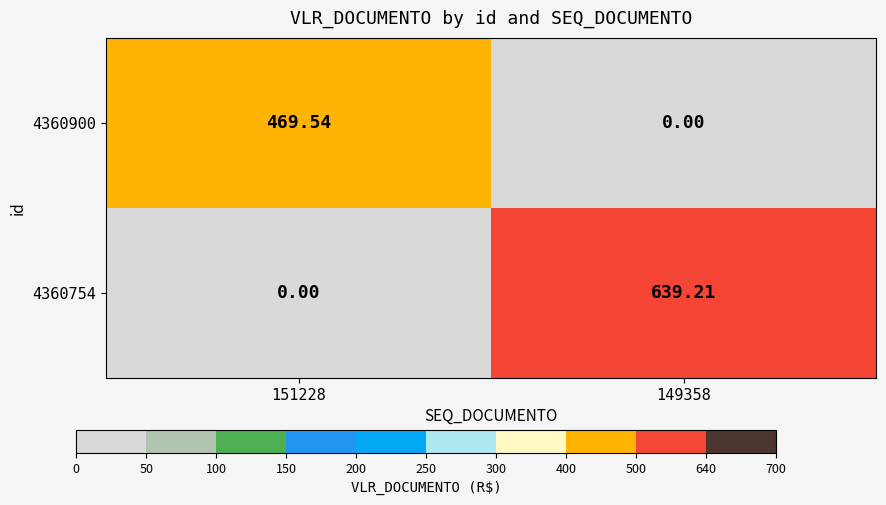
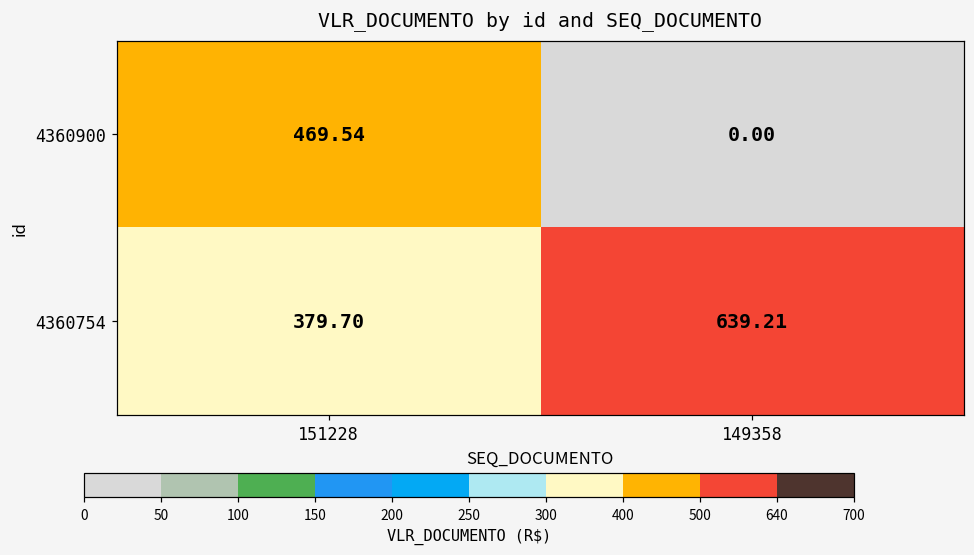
  {
    "VLR_DOCUMENTO by id and SEQ_DOCUMENTO": {
      "4360900": {
        "151228": 469.54,
        "149358": 0.00
      },
      "4360754": {
-       "151228": 0.00,
+       "151228": 379.70,
        "149358": 639.21
      }
    }
  }
